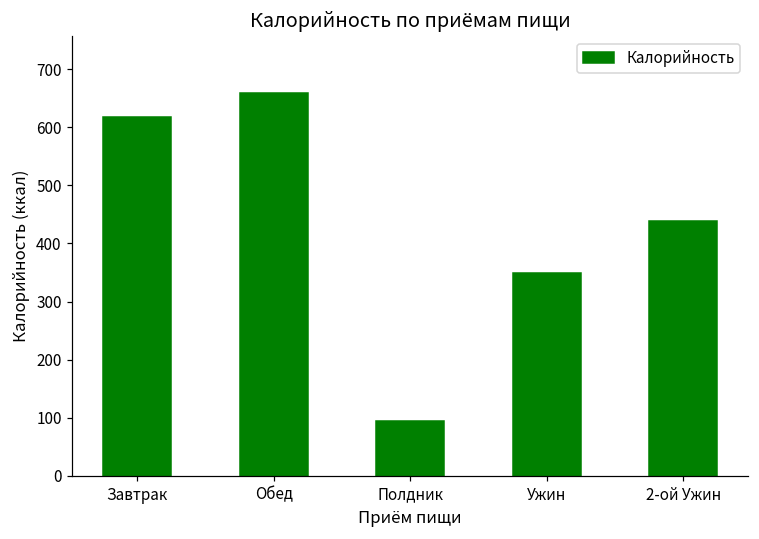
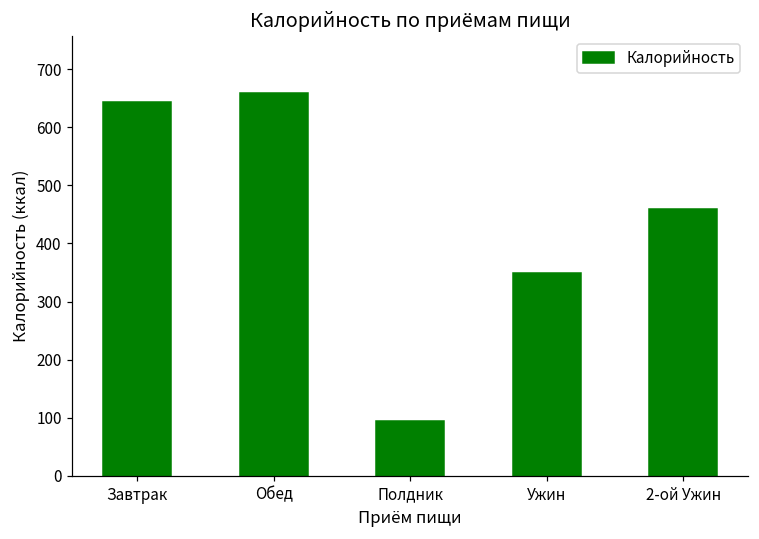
  {
-   "Завтрак": 620,
+   "Завтрак": 640,
    "Обед": 660,
    "Полдник": 90,
    "Ужин": 350,
-   "2-ой Ужин": 440
+   "2-ой Ужин": 460
  }
